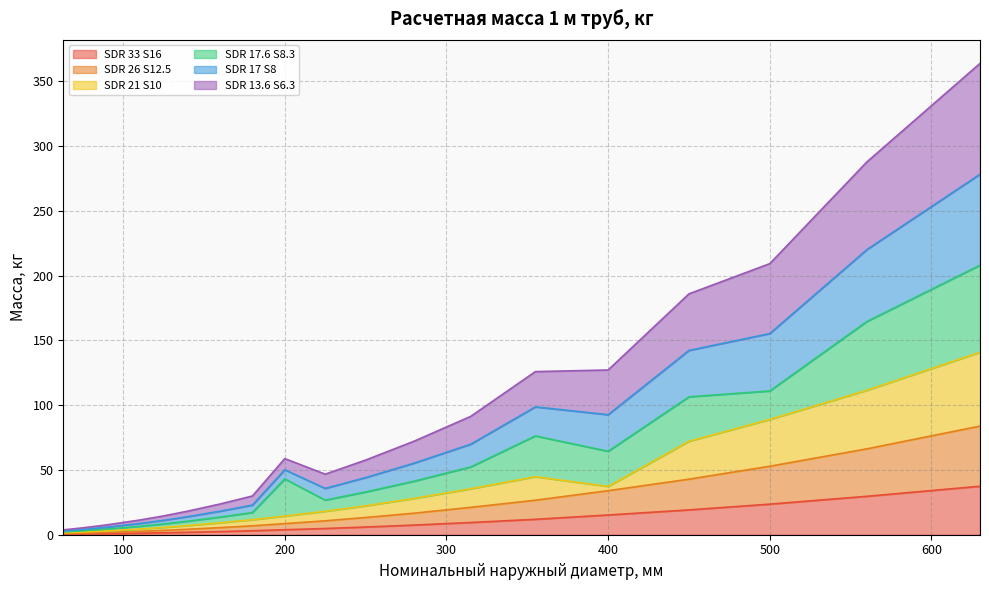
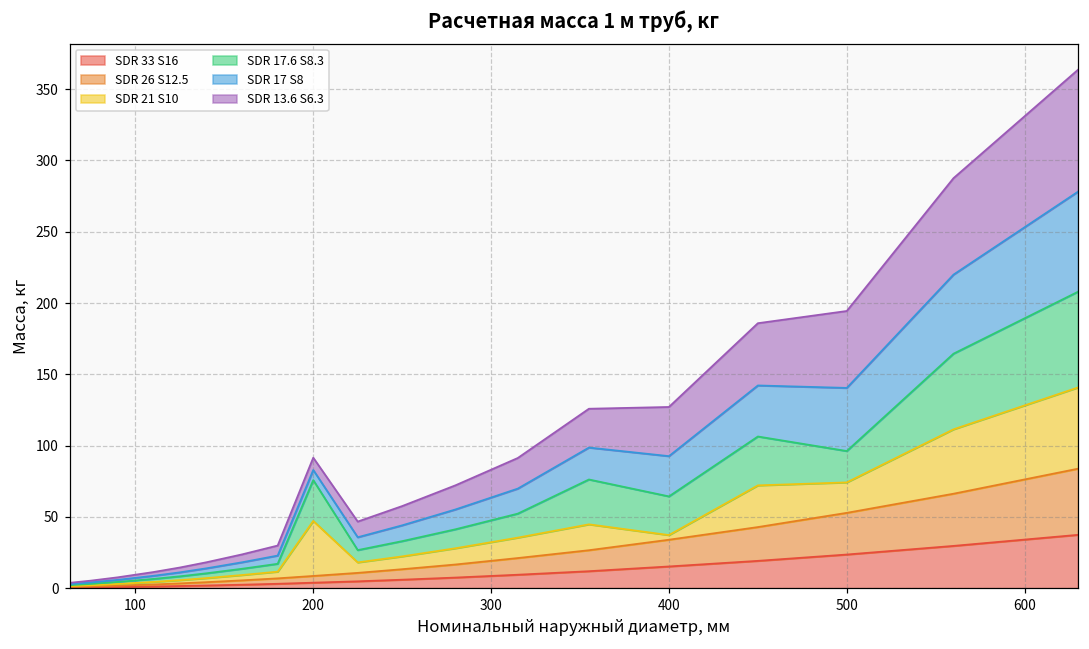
  {
    "SDR 21 S10": {
-     "200": 6,
+     "200": 39,
      "400": 3,
-     "500": 36
+     "500": 21
    },
    "SDR 17.6 S8.3": {
      "200": 29,
      "400": 27,
      "500": 22
    },
    "SDR 17 S8": {
      "200": 7,
      "400": 28,
      "500": 44
    },
    "SDR 13.6 S6.3": {
      "200": 9,
      "400": 34,
      "500": 54
    }
  }
